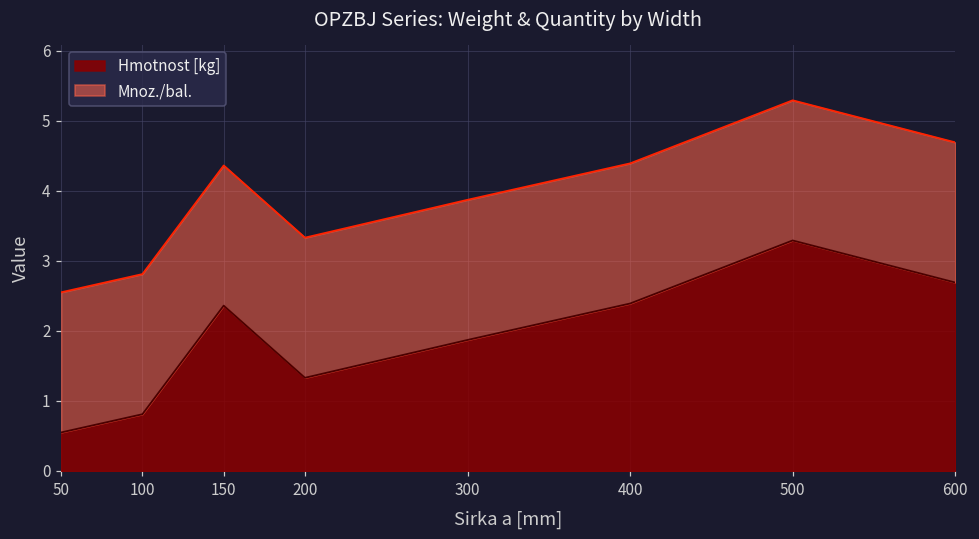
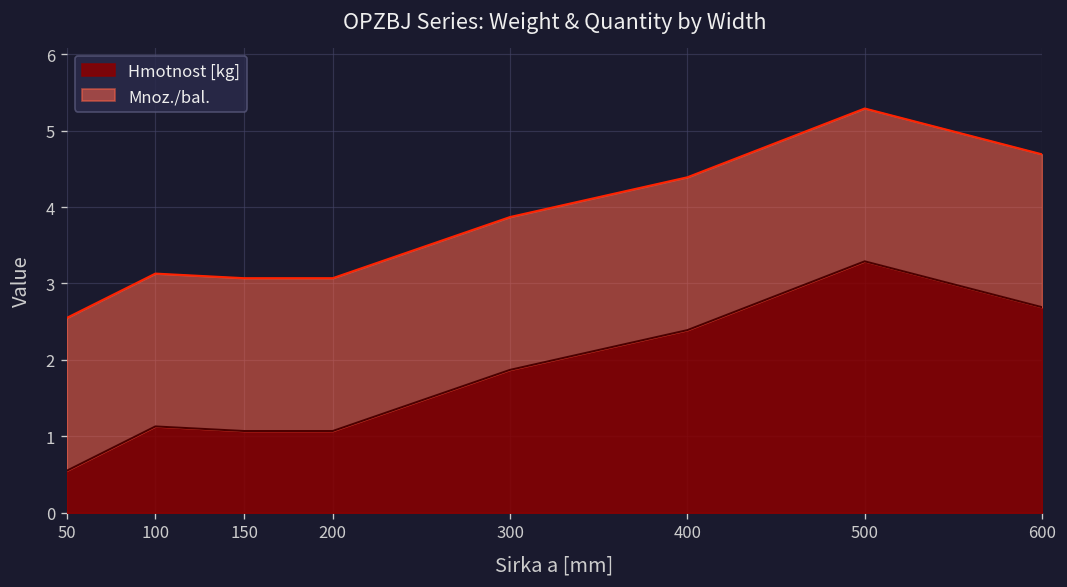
  {
    "Hmotnost [kg]": {
      "50": 0.6,
-     "100": 0.8,
-     "150": 2.4,
-     "200": 1.3,
+     "100": 1.1,
+     "150": 1.1,
+     "200": 1.1,
      "300": 1.9,
      "400": 2.4,
      "500": 3.3,
      "600": 2.7
    },
    "Mnoz./bal.": {
      "50": 2.0,
      "100": 2.0,
      "150": 2.0,
      "200": 2.0,
      "300": 2.0,
      "400": 2.0,
      "500": 2.0,
      "600": 2.0
    }
  }
